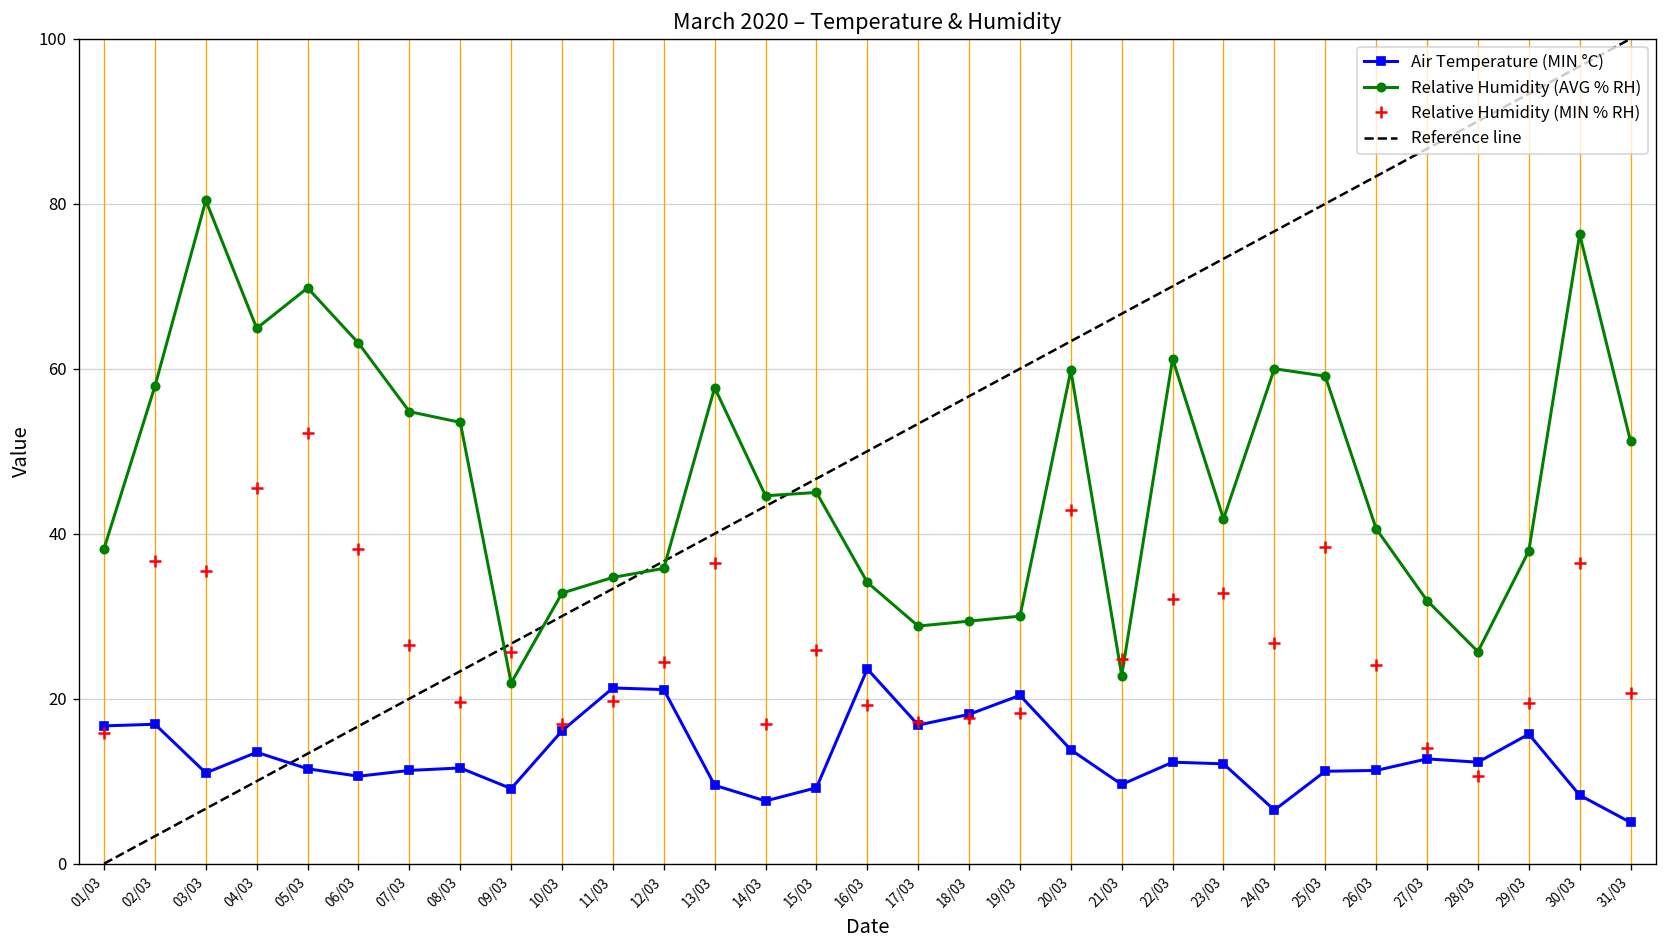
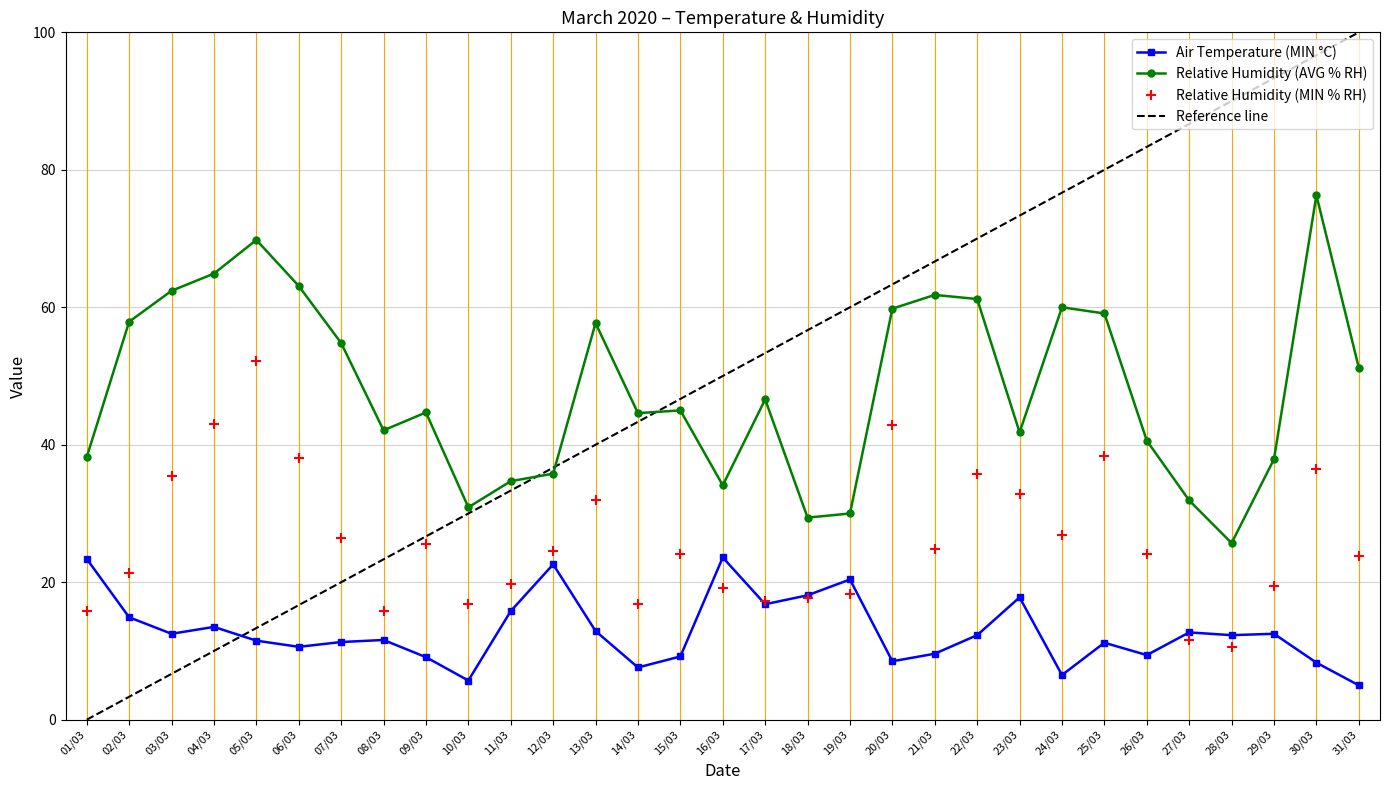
  {
    "Air Temperature (MIN °C)": {
-     "01/03": 17,
-     "02/03": 17,
-     "03/03": 11,
+     "01/03": 23,
+     "02/03": 15,
+     "03/03": 13,
      "04/03": 14,
      "05/03": 12,
      "06/03": 11,
      "07/03": 11,
      "08/03": 12,
      "09/03": 9,
-     "10/03": 16,
-     "11/03": 21,
-     "12/03": 21,
-     "13/03": 10,
+     "10/03": 6,
+     "11/03": 16,
+     "12/03": 23,
+     "13/03": 13,
      "14/03": 8,
      "15/03": 9,
      "16/03": 24,
      "17/03": 17,
      "18/03": 18,
      "19/03": 20,
-     "20/03": 14,
+     "20/03": 9,
      "21/03": 10,
      "22/03": 12,
-     "23/03": 12,
+     "23/03": 18,
      "24/03": 7,
      "25/03": 11,
-     "26/03": 11,
+     "26/03": 9,
      "27/03": 13,
      "28/03": 12,
-     "29/03": 16,
+     "29/03": 13,
      "30/03": 8,
      "31/03": 5
    },
    "Relative Humidity (AVG % RH)": {
      "01/03": 38,
      "02/03": 58,
-     "03/03": 80,
+     "03/03": 62,
      "04/03": 65,
      "05/03": 70,
      "06/03": 63,
      "07/03": 55,
-     "08/03": 54,
-     "09/03": 22,
-     "10/03": 33,
+     "08/03": 42,
+     "09/03": 45,
+     "10/03": 31,
      "11/03": 35,
      "12/03": 36,
      "13/03": 58,
      "14/03": 45,
      "15/03": 45,
      "16/03": 34,
-     "17/03": 29,
+     "17/03": 47,
      "18/03": 29,
      "19/03": 30,
      "20/03": 60,
-     "21/03": 23,
+     "21/03": 62,
      "22/03": 61,
      "23/03": 42,
      "24/03": 60,
      "25/03": 59,
      "26/03": 41,
      "27/03": 32,
      "28/03": 26,
      "29/03": 38,
      "30/03": 76,
      "31/03": 51
    },
    "Relative Humidity (MIN % RH)": {
      "01/03": 16,
-     "02/03": 37,
+     "02/03": 21,
      "03/03": 36,
-     "04/03": 46,
+     "04/03": 43,
      "05/03": 52,
      "06/03": 38,
      "07/03": 27,
-     "08/03": 20,
+     "08/03": 16,
      "09/03": 26,
      "10/03": 17,
      "11/03": 20,
      "12/03": 25,
-     "13/03": 36,
+     "13/03": 32,
      "14/03": 17,
-     "15/03": 26,
+     "15/03": 24,
      "16/03": 19,
      "17/03": 17,
      "18/03": 18,
      "19/03": 18,
      "20/03": 43,
      "21/03": 25,
-     "22/03": 32,
+     "22/03": 36,
      "23/03": 33,
      "24/03": 27,
      "25/03": 38,
      "26/03": 24,
-     "27/03": 14,
+     "27/03": 12,
      "28/03": 11,
      "29/03": 20,
      "30/03": 37,
-     "31/03": 21
+     "31/03": 24
    },
    "Reference line": {
      "01/03": 0,
      "31/03": 100
    }
  }
